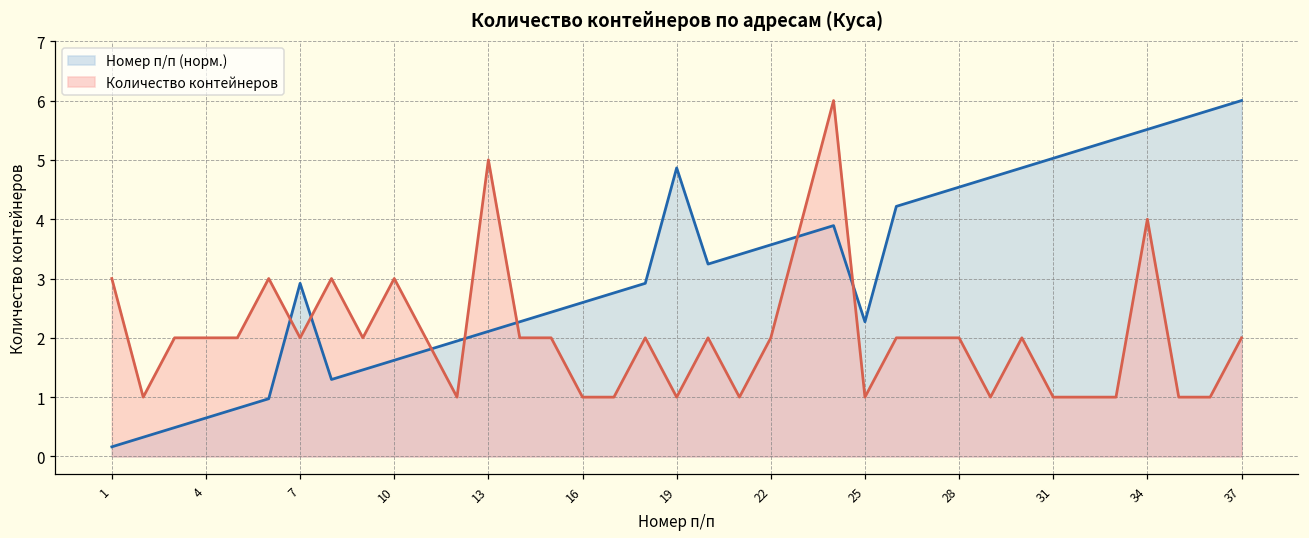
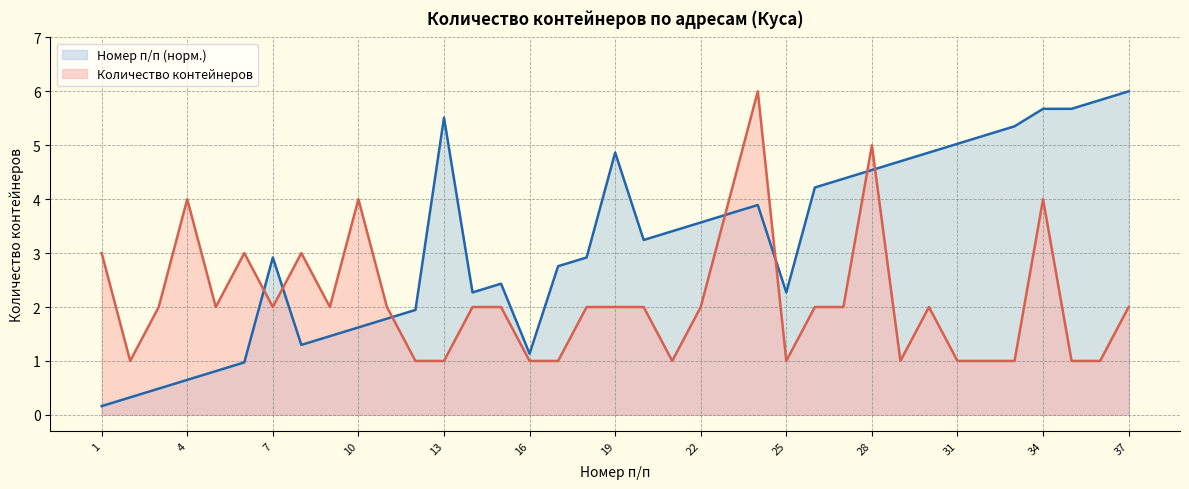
  {
    "Номер п/п (норм.)": {
      "1": 0.2,
      "4": 0.6,
      "7": 2.9,
      "10": 1.6,
-     "13": 2.1,
-     "16": 2.6,
+     "13": 5.5,
+     "16": 1.1,
      "19": 4.9,
      "22": 3.6,
      "25": 2.3,
      "28": 4.5,
      "31": 5.0,
-     "34": 5.5,
+     "34": 5.7,
      "37": 6.0
    },
    "Количество контейнеров": {
      "1": 3,
-     "4": 2,
+     "4": 4,
      "7": 2,
-     "10": 3,
-     "13": 5,
+     "10": 4,
+     "13": 1,
      "16": 1,
-     "19": 1,
+     "19": 2,
      "22": 2,
      "25": 1,
-     "28": 2,
+     "28": 5,
      "31": 1,
      "34": 4,
      "37": 2
    }
  }
